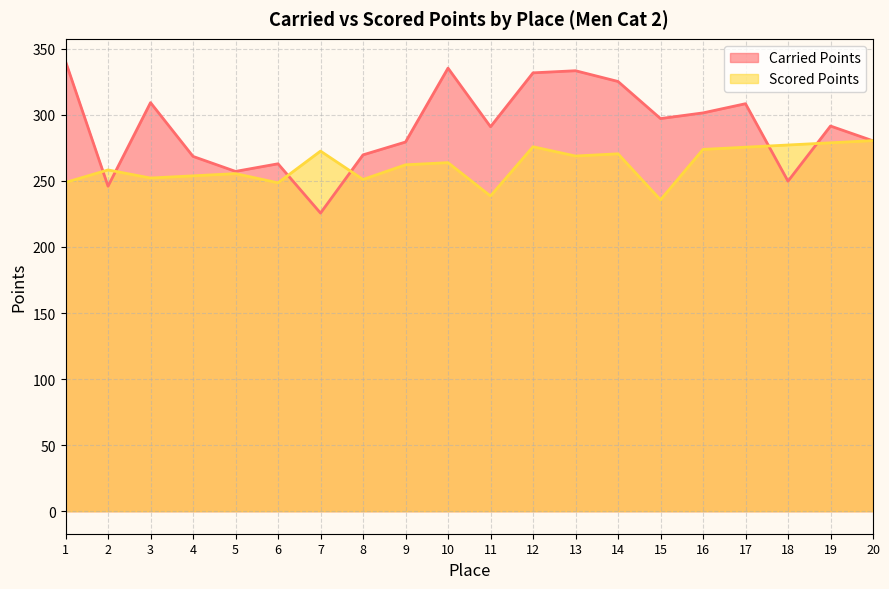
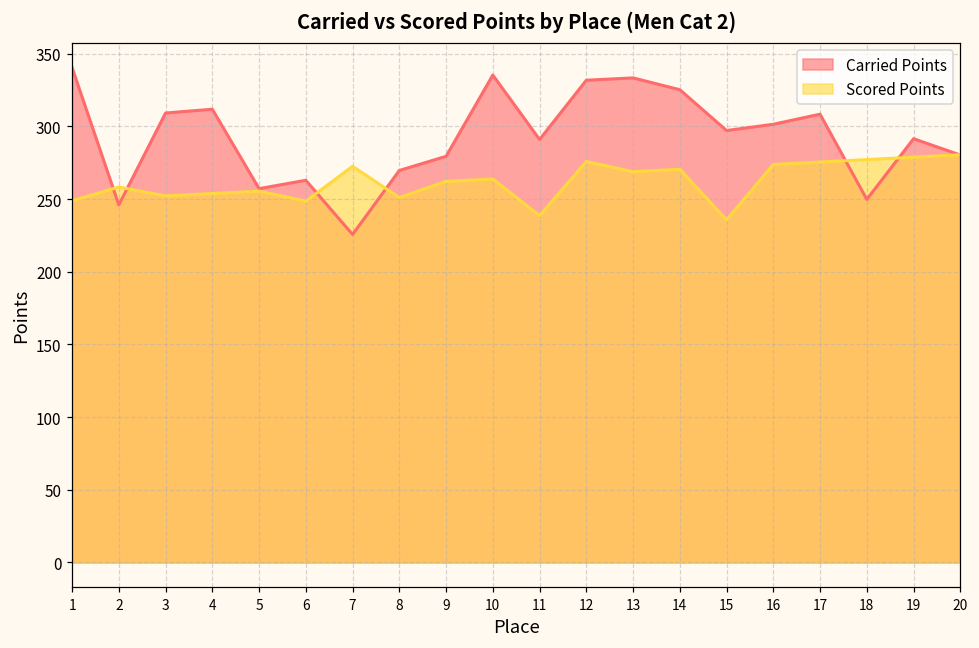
  {
    "Carried Points": {
      "1": 340,
      "2": 246,
      "3": 309,
-     "4": 269,
+     "4": 312,
      "6": 263,
      "7": 226,
      "8": 270,
      "9": 279,
      "10": 335,
      "11": 291,
      "12": 332,
      "13": 333,
      "14": 325,
      "15": 297,
      "16": 301,
      "17": 308,
      "18": 250,
      "19": 292
    },
    "Scored Points": {
      "1": 249,
      "2": 258,
      "3": 252,
      "4": 254,
      "6": 249,
      "7": 273,
      "8": 251,
      "9": 262,
      "10": 264,
      "11": 239,
      "12": 276,
      "13": 269,
      "14": 271,
      "15": 236,
      "16": 274,
      "17": 276,
      "18": 277,
      "19": 279
    }
  }
